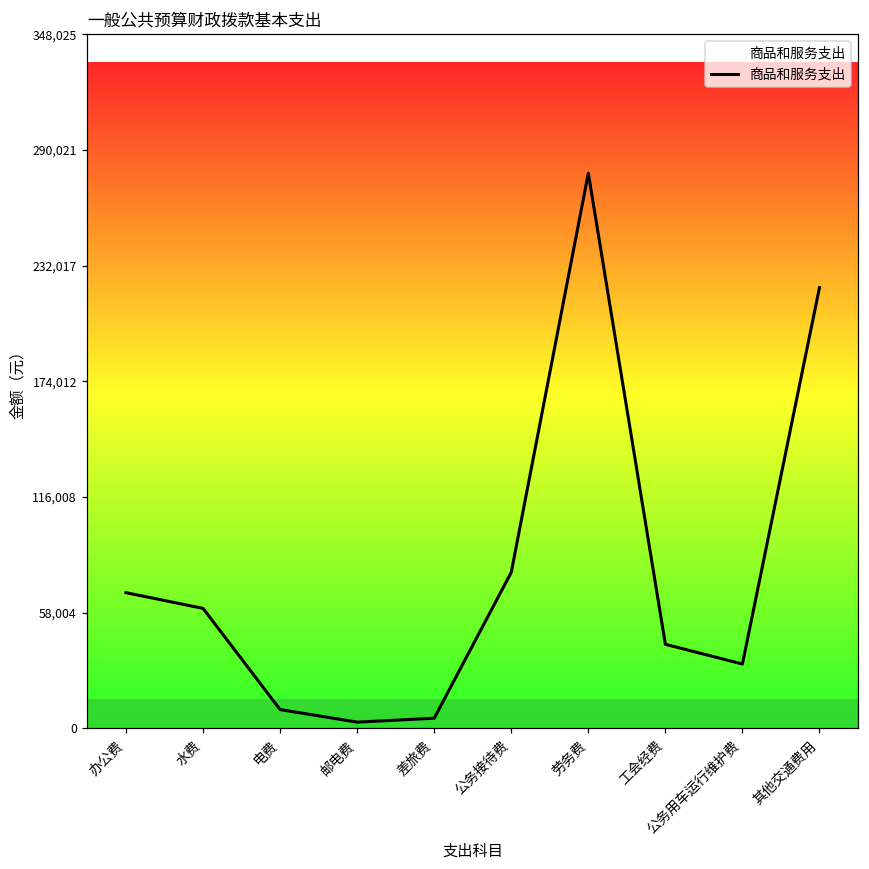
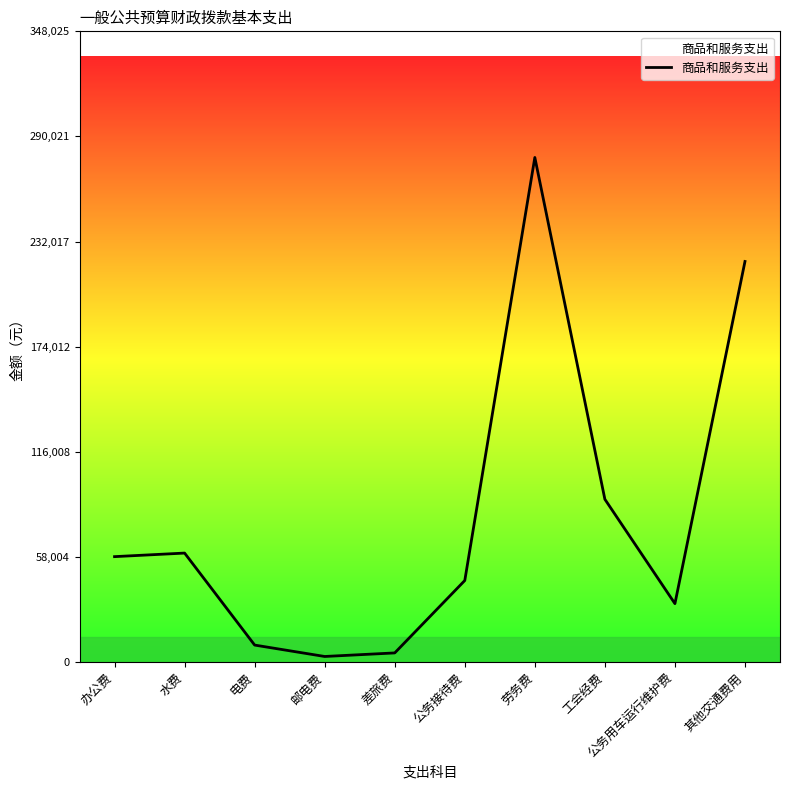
  {
-   "办公费": "68,000",
+   "办公费": "58,000",
    "水费": "60,000",
-   "公务接待费": "78,000",
+   "公务接待费": "45,000",
    "劳务费": "278,000",
-   "工会经费": "42,000",
+   "工会经费": "90,000",
    "公务用车运行维护费": "32,000",
    "其他交通费用": "221,000"
  }
